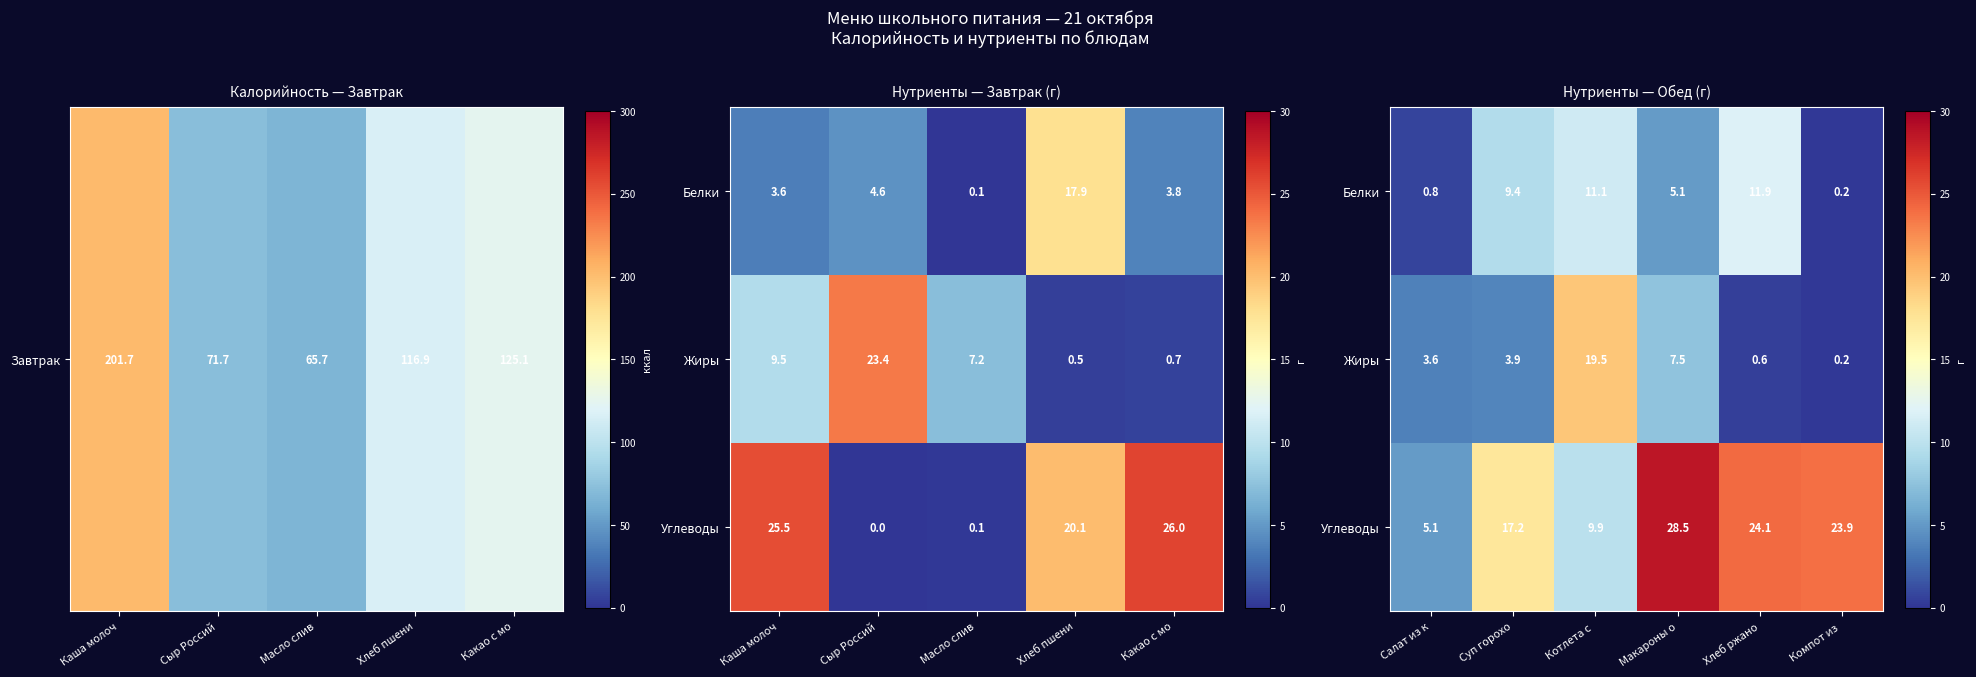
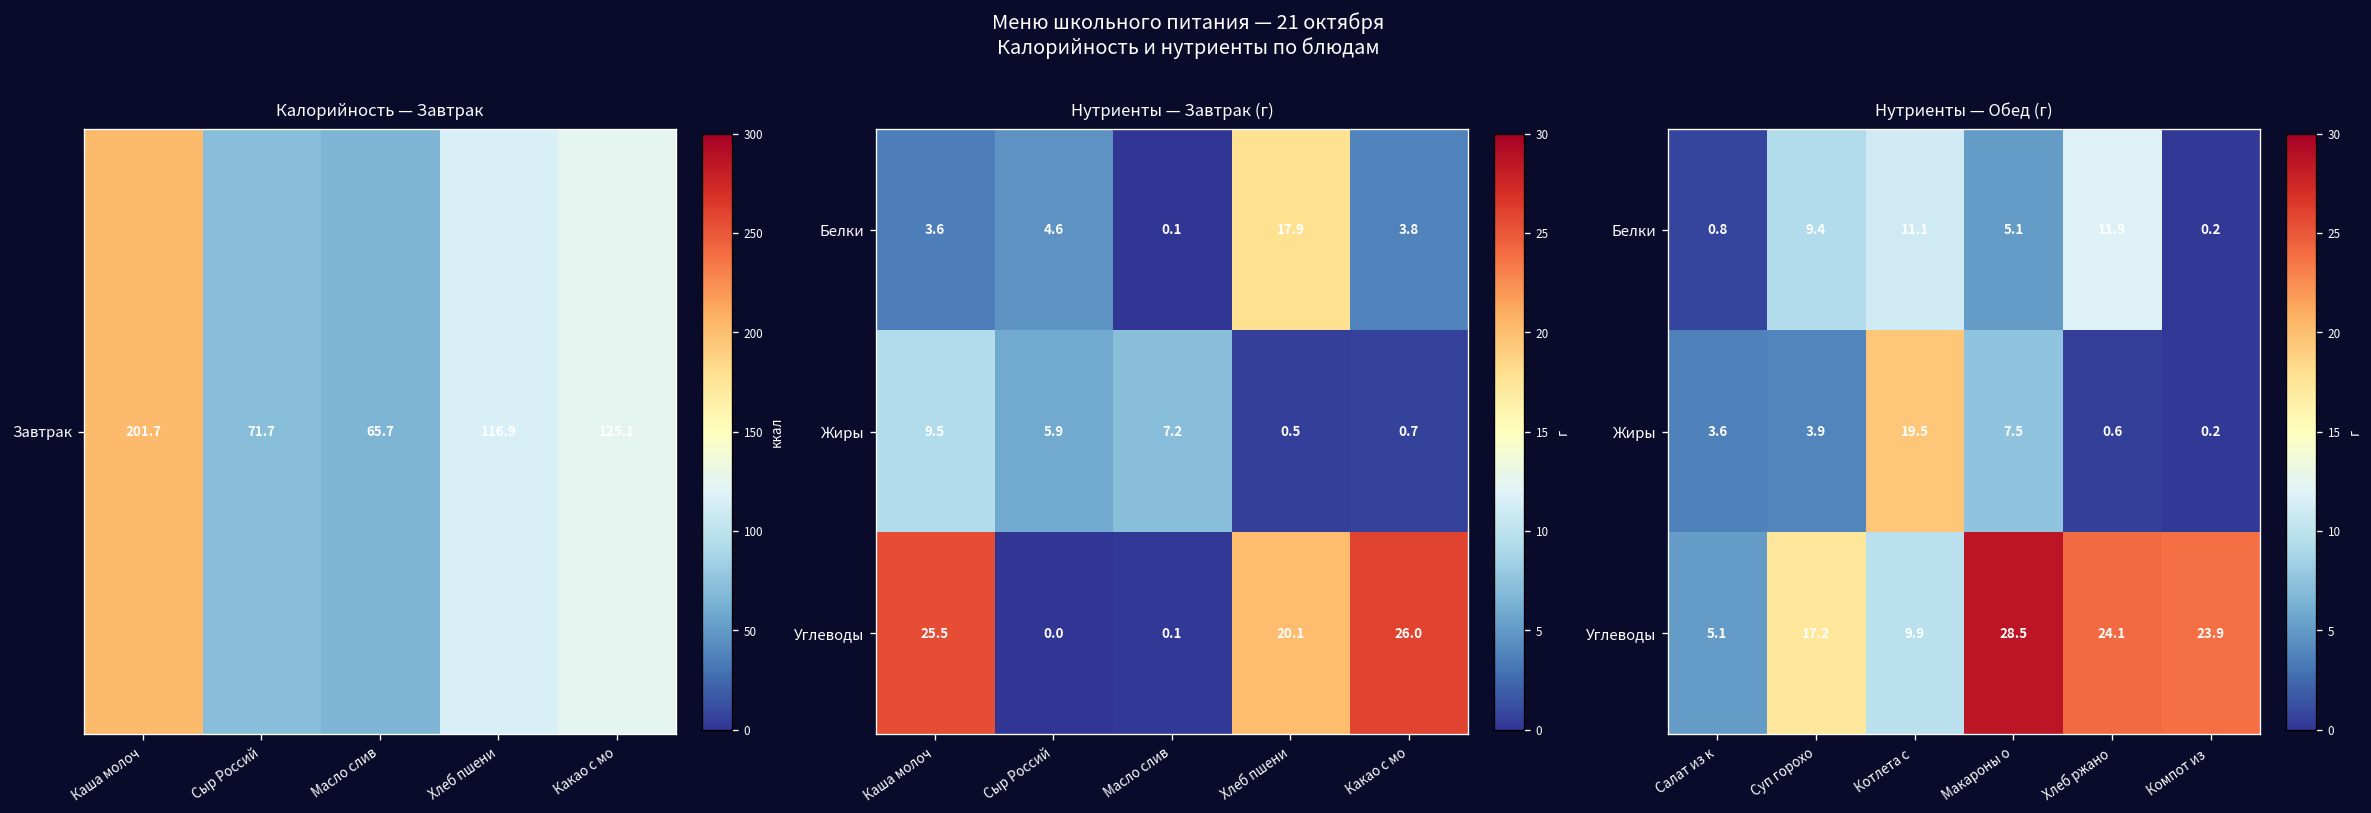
  {
    "Калорийность — Завтрак": {
      "Завтрак": {
        "Каша молоч": 201.7,
        "Сыр Россий": 71.7,
        "Масло слив": 65.7
      }
    },
    "Нутриенты — Завтрак (г)": {
      "Белки": {
        "Каша молоч": 3.6,
        "Сыр Россий": 4.6,
        "Масло слив": 0.1,
        "Хлеб пшени": 17.9,
        "Какао с мо": 3.8
      },
      "Жиры": {
        "Каша молоч": 9.5,
-       "Сыр Россий": 23.4,
+       "Сыр Россий": 5.9,
        "Масло слив": 7.2,
        "Хлеб пшени": 0.5,
        "Какао с мо": 0.7
      },
      "Углеводы": {
        "Каша молоч": 25.5,
        "Сыр Россий": 0.0,
        "Масло слив": 0.1,
        "Хлеб пшени": 20.1,
        "Какао с мо": 26.0
      }
    },
    "Нутриенты — Обед (г)": {
      "Белки": {
        "Салат из к": 0.8,
        "Суп горохо": 9.4,
        "Котлета с": 11.1,
        "Макароны о": 5.1,
        "Компот из": 0.2
      },
      "Жиры": {
        "Салат из к": 3.6,
        "Суп горохо": 3.9,
        "Котлета с": 19.5,
        "Макароны о": 7.5,
        "Хлеб ржано": 0.6,
        "Компот из": 0.2
      },
      "Углеводы": {
        "Салат из к": 5.1,
        "Суп горохо": 17.2,
        "Котлета с": 9.9,
        "Макароны о": 28.5,
        "Хлеб ржано": 24.1,
        "Компот из": 23.9
      }
    }
  }
